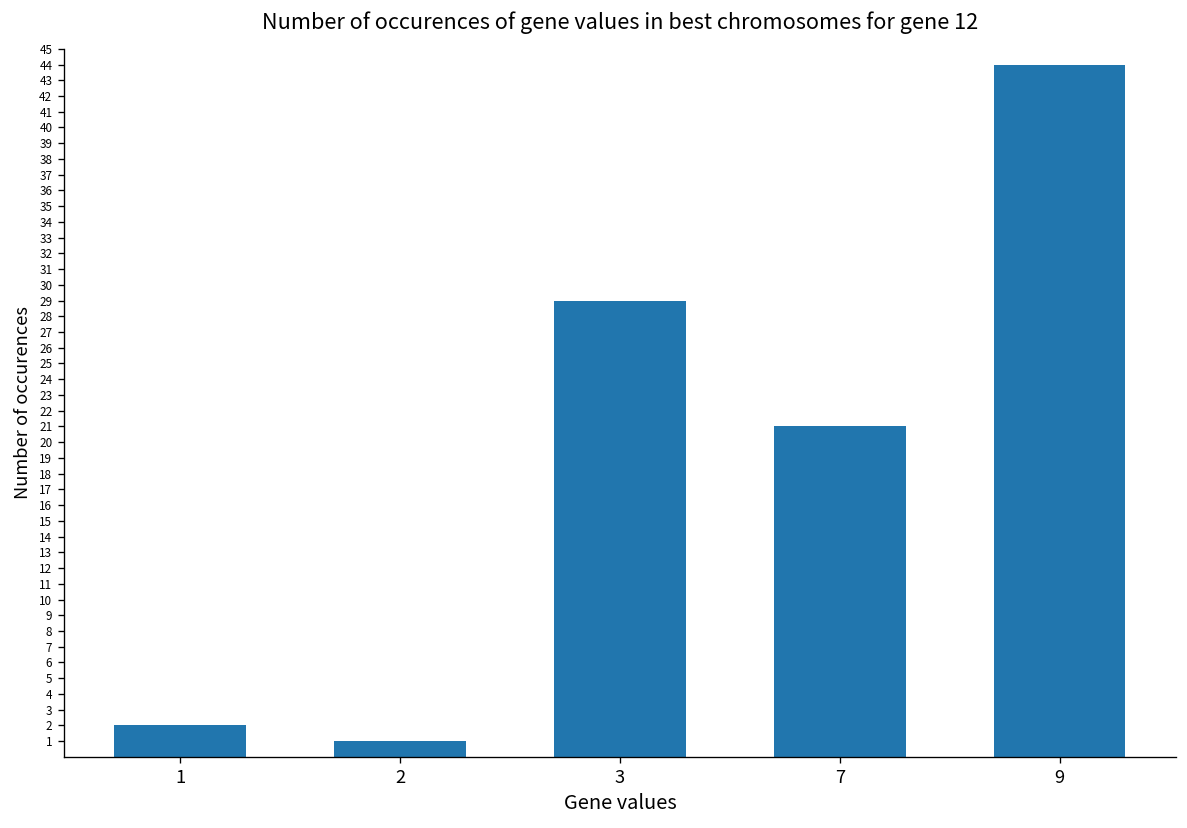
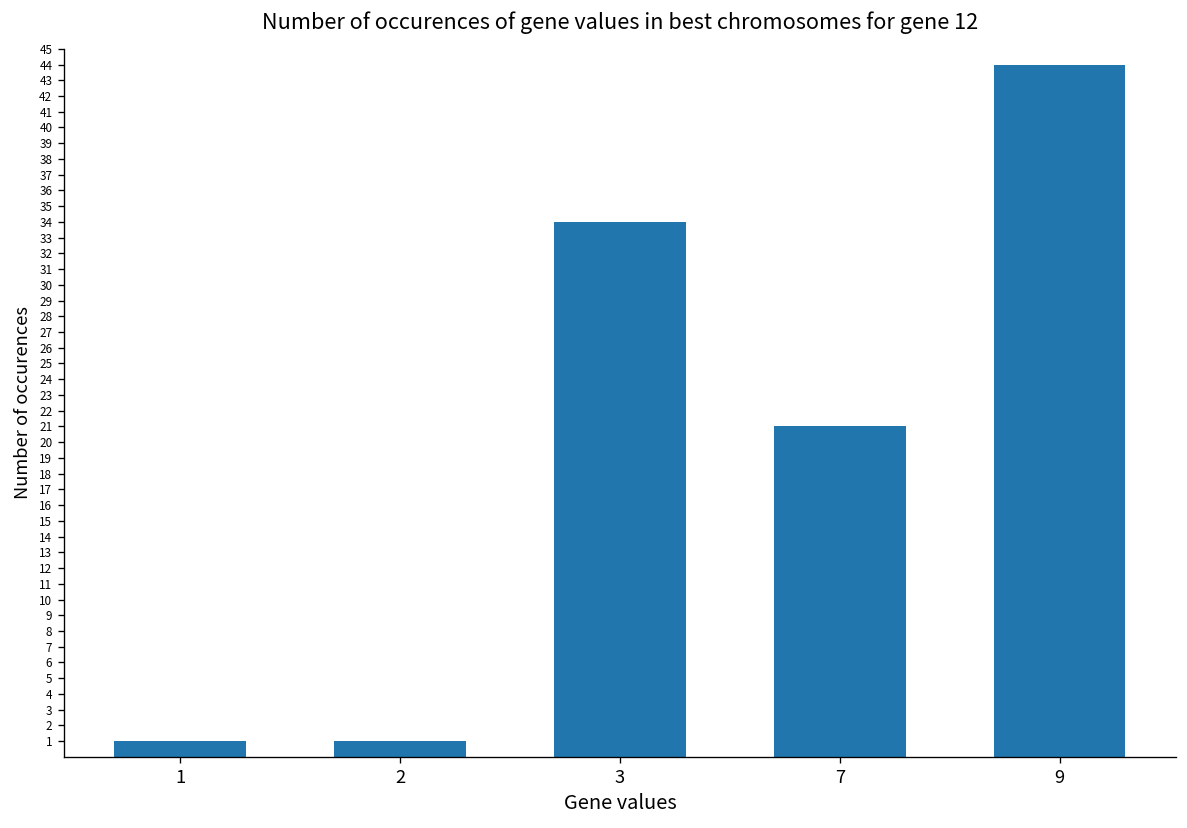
  {
-   "1": 2,
+   "1": 1,
    "2": 1,
-   "3": 29,
+   "3": 34,
    "7": 21,
    "9": 44
  }
